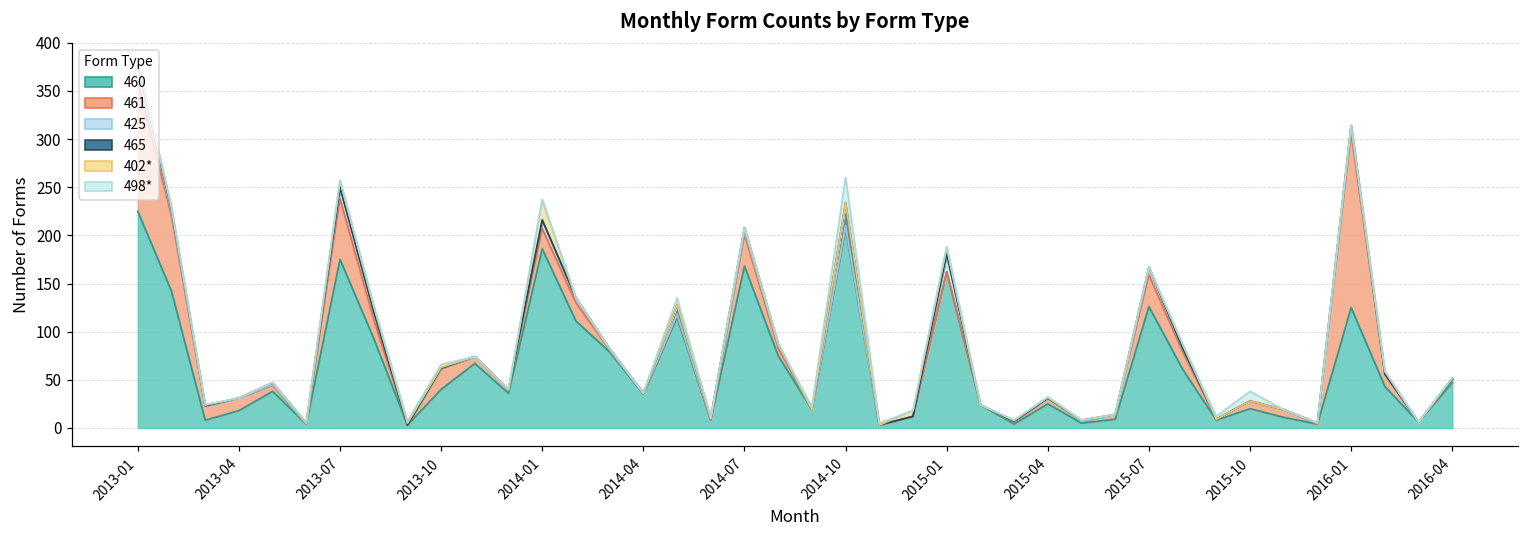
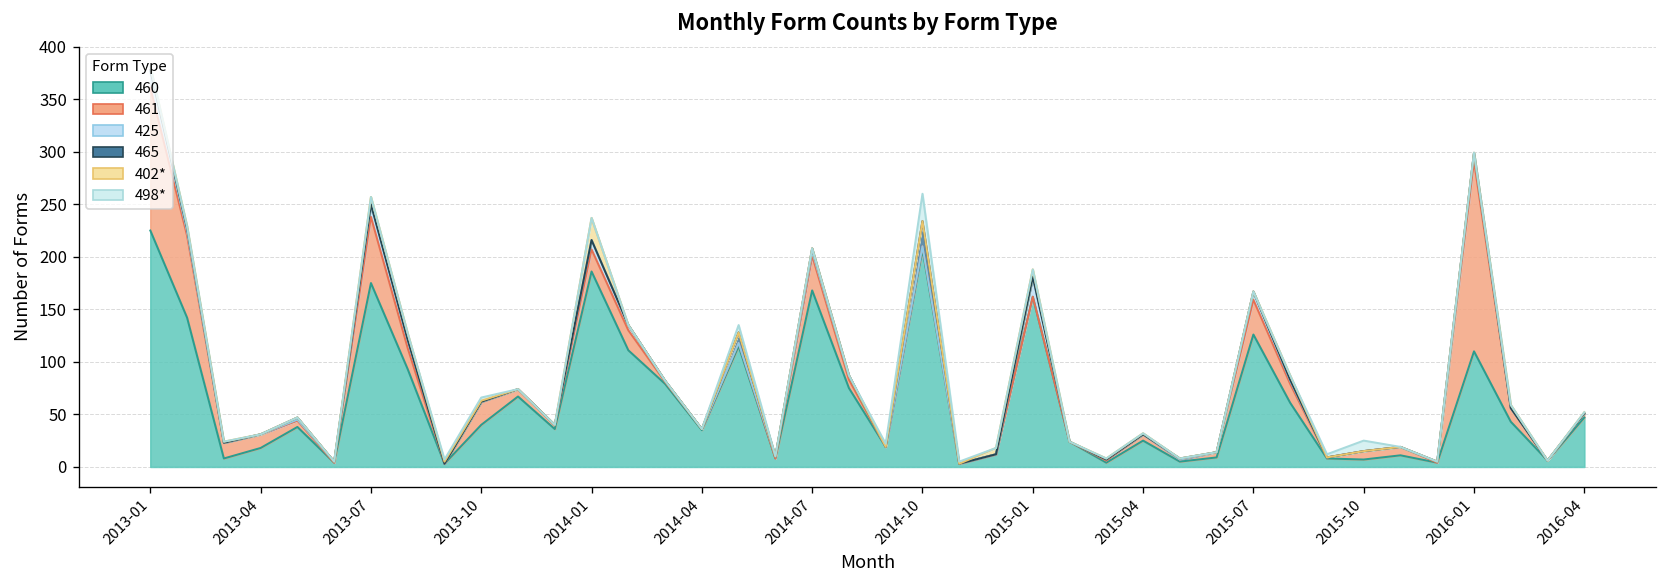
  {
    "460": {
      "2013-01": 230,
      "2013-04": 20,
      "2013-07": 180,
      "2013-10": 40,
      "2014-01": 190,
      "2014-07": 170,
      "2014-10": 210,
      "2015-04": 30,
      "2015-07": 130,
-     "2015-10": 20,
-     "2016-01": 130,
+     "2015-10": 10,
+     "2016-01": 110,
      "2016-04": 50
    },
    "461": {
      "2013-07": 60,
      "2014-01": 20,
      "2014-07": 30,
      "2015-07": 30,
      "2016-01": 180
    }
  }
